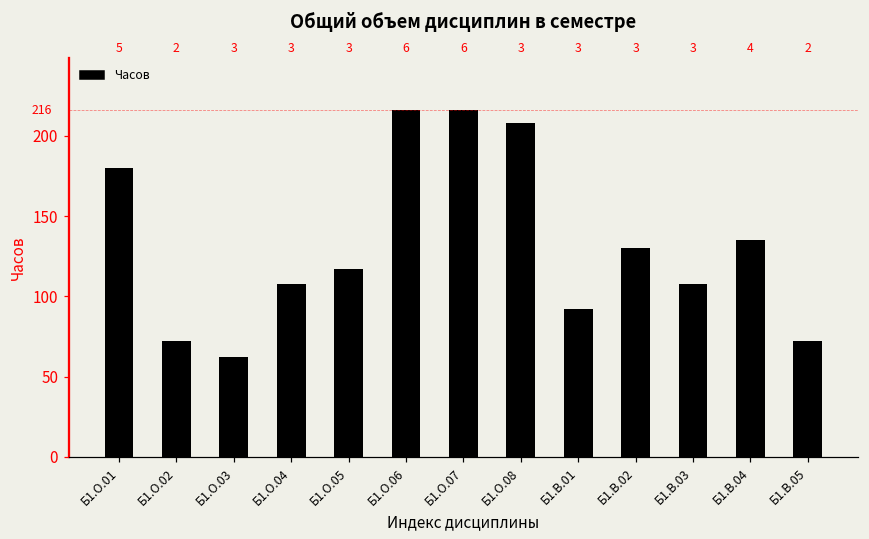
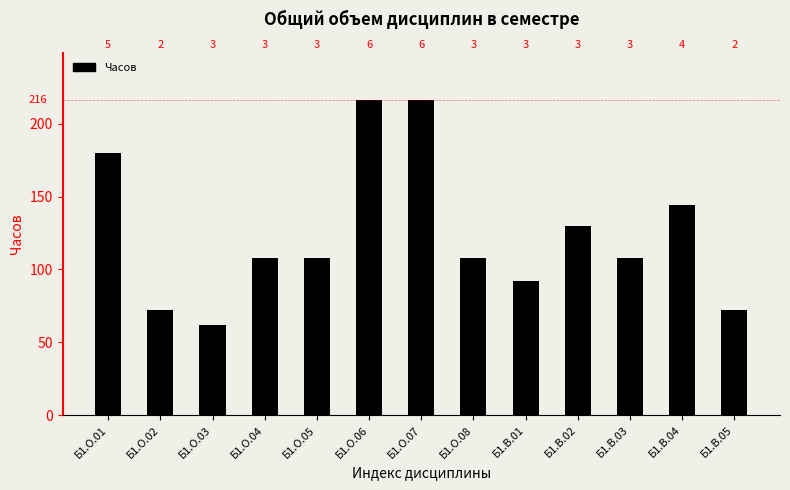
  {
    "Б1.О.01": 180,
    "Б1.О.02": 72,
    "Б1.О.03": 62,
    "Б1.О.04": 108,
-   "Б1.О.05": 117,
+   "Б1.О.05": 108,
    "Б1.О.06": 216,
    "Б1.О.07": 216,
-   "Б1.О.08": 208,
+   "Б1.О.08": 108,
    "Б1.В.01": 92,
    "Б1.В.02": 130,
    "Б1.В.03": 108,
-   "Б1.В.04": 135,
+   "Б1.В.04": 144,
    "Б1.В.05": 72
  }
